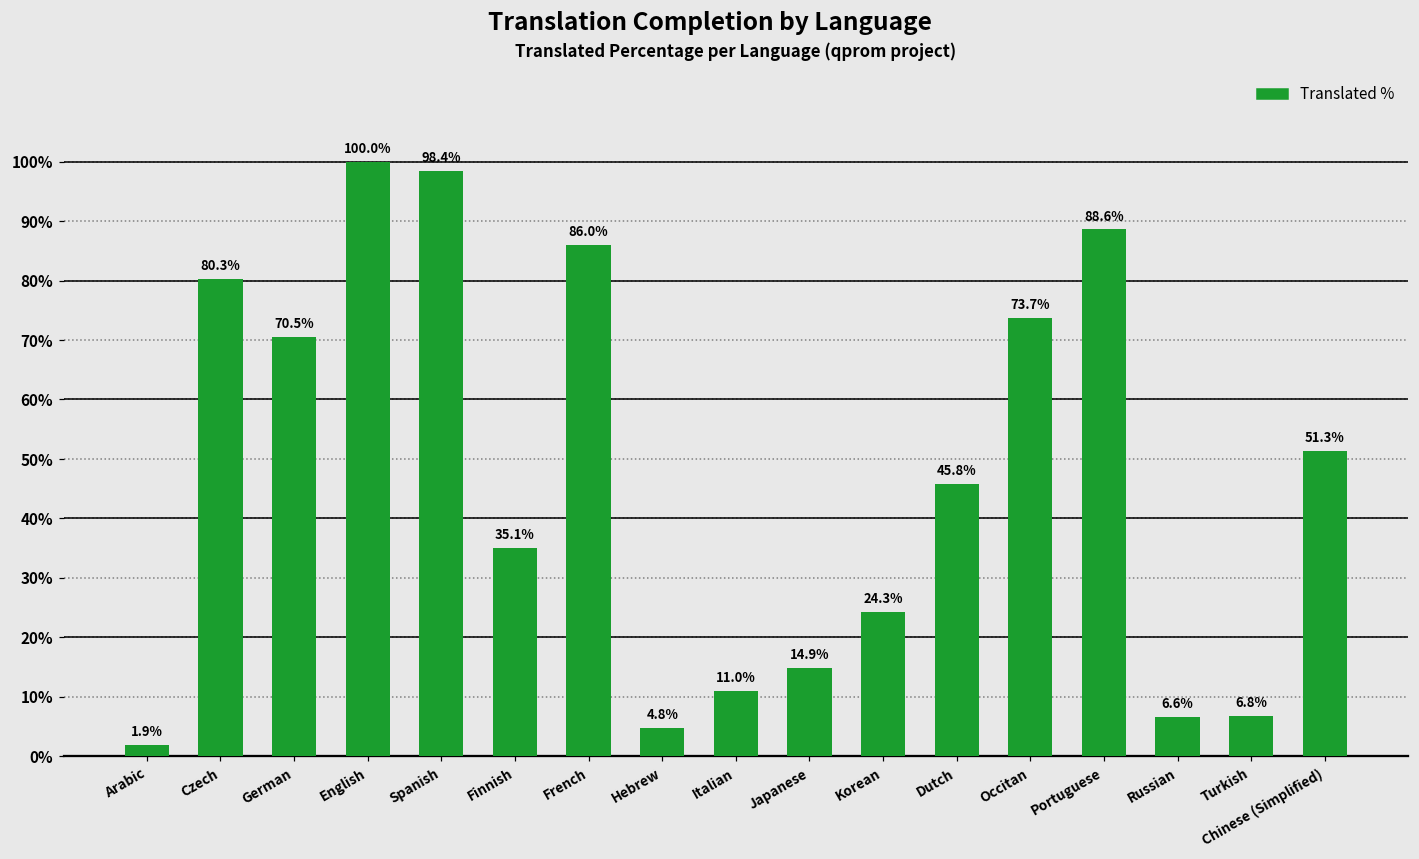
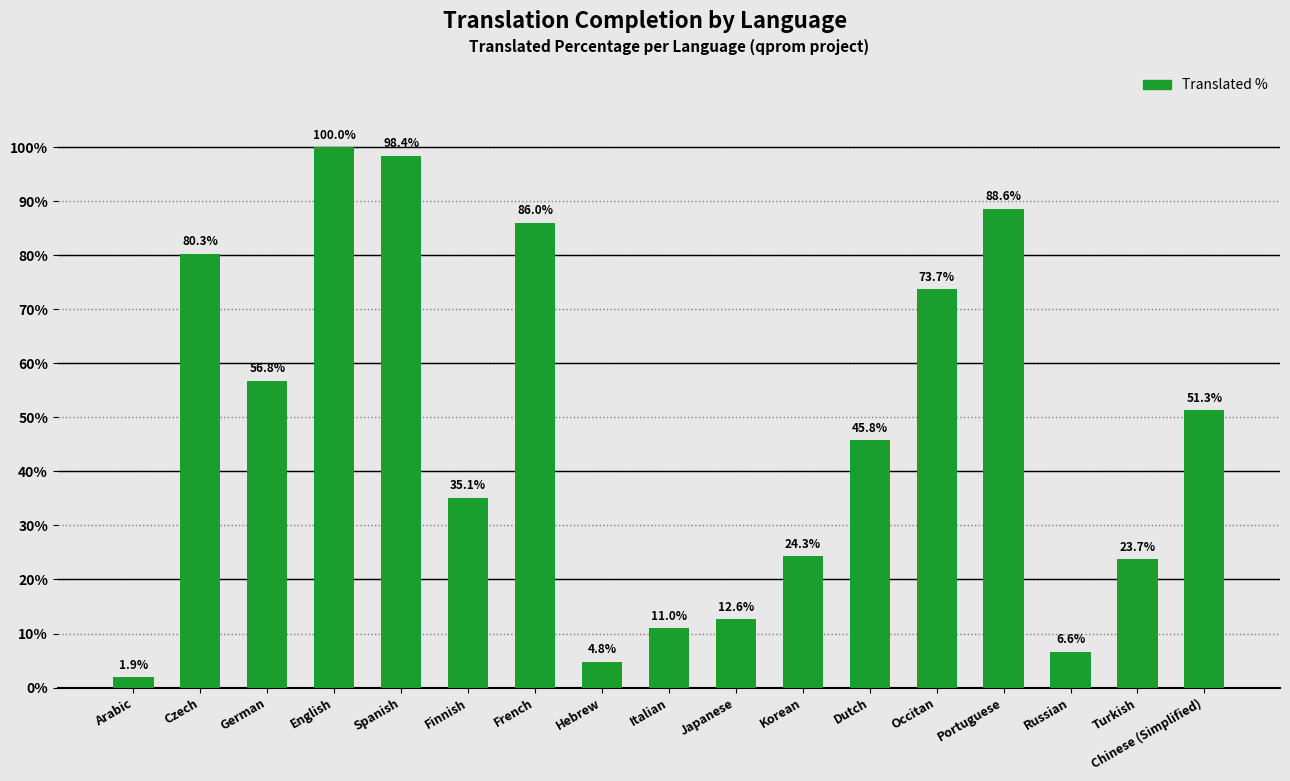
  {
    "Arabic": "1.9%",
    "Czech": "80.3%",
-   "German": "70.5%",
+   "German": "56.8%",
    "English": "100.0%",
    "Spanish": "98.4%",
    "Finnish": "35.1%",
    "French": "86.0%",
    "Hebrew": "4.8%",
    "Italian": "11.0%",
-   "Japanese": "14.9%",
+   "Japanese": "12.6%",
    "Korean": "24.3%",
    "Dutch": "45.8%",
    "Occitan": "73.7%",
    "Portuguese": "88.6%",
    "Russian": "6.6%",
-   "Turkish": "6.8%",
+   "Turkish": "23.7%",
    "Chinese (Simplified)": "51.3%"
  }
